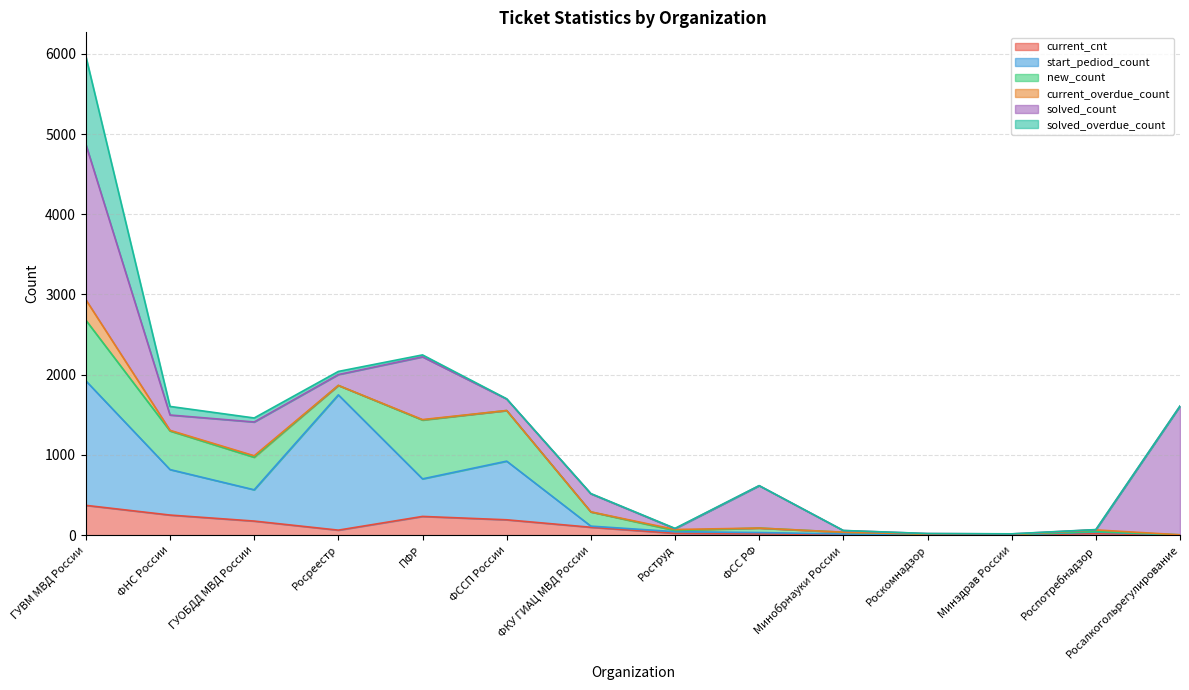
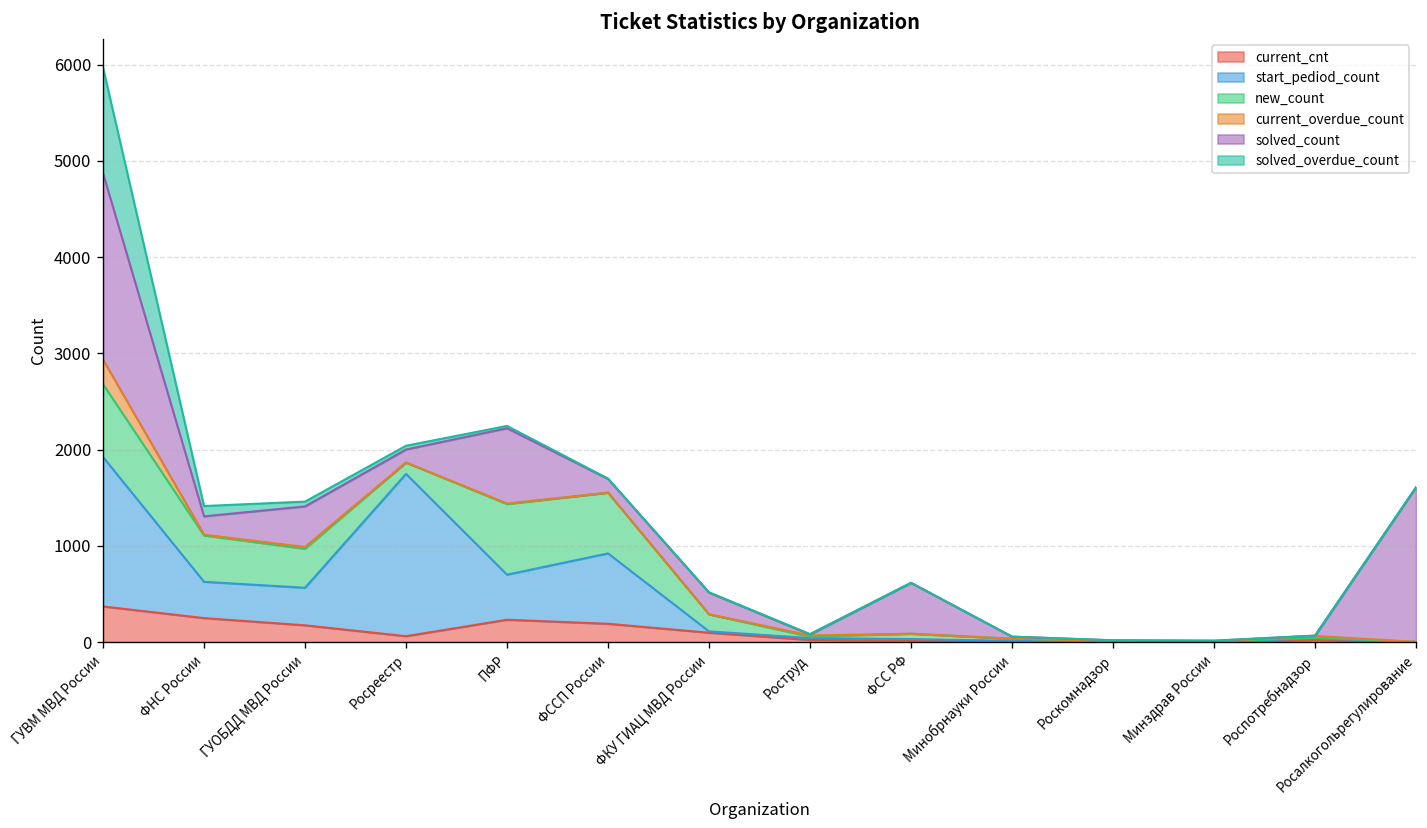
  {
    "start_pediod_count": {
      "ГУВМ МВД России": 1600,
-     "ФНС России": 600,
+     "ФНС России": 400,
      "ГУОБДД МВД России": 400,
      "Росреестр": 1700,
      "ПФР": 500,
      "ФССП России": 700
    },
    "solved_count": {
      "ГУВМ МВД России": 1900,
      "ФНС России": 200,
      "ГУОБДД МВД России": 400,
      "Росреестр": 100
    }
  }
